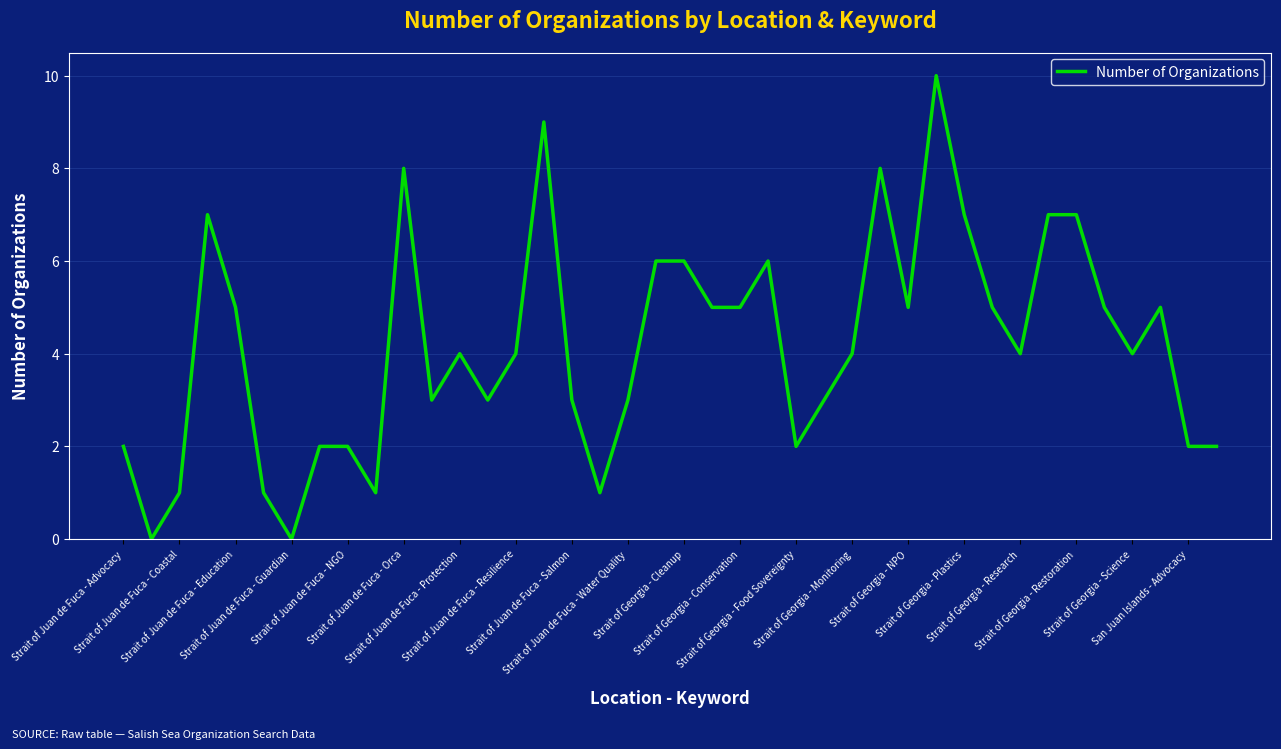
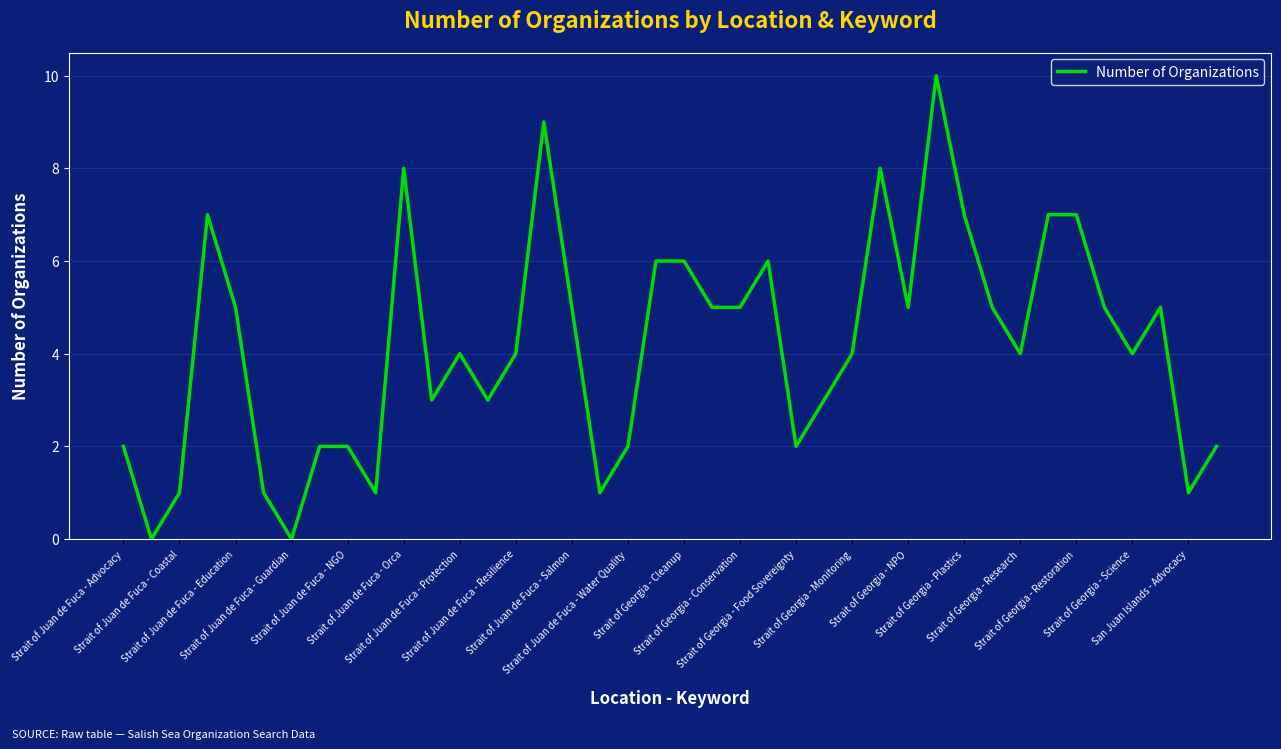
  {
    "Strait of Juan de Fuca - Advocacy": 2,
    "Strait of Juan de Fuca - Coastal": 1,
    "Strait of Juan de Fuca - Education": 5,
    "Strait of Juan de Fuca - Guardian": 0,
    "Strait of Juan de Fuca - NGO": 2,
    "Strait of Juan de Fuca - Orca": 8,
    "Strait of Juan de Fuca - Protection": 4,
    "Strait of Juan de Fuca - Resilience": 4,
-   "Strait of Juan de Fuca - Salmon": 3,
-   "Strait of Juan de Fuca - Water Quality": 3,
+   "Strait of Juan de Fuca - Salmon": 5,
+   "Strait of Juan de Fuca - Water Quality": 2,
    "Strait of Georgia - Cleanup": 6,
    "Strait of Georgia - Conservation": 5,
    "Strait of Georgia - Food Sovereignty": 2,
    "Strait of Georgia - Monitoring": 4,
    "Strait of Georgia - NPO": 5,
    "Strait of Georgia - Plastics": 7,
    "Strait of Georgia - Research": 4,
    "Strait of Georgia - Restoration": 7,
    "Strait of Georgia - Science": 4,
-   "San Juan Islands - Advocacy": 2
+   "San Juan Islands - Advocacy": 1
  }
